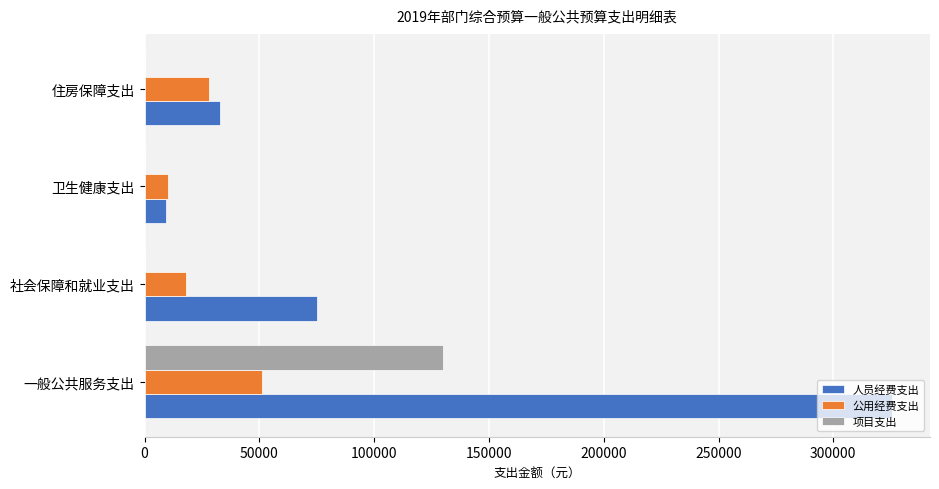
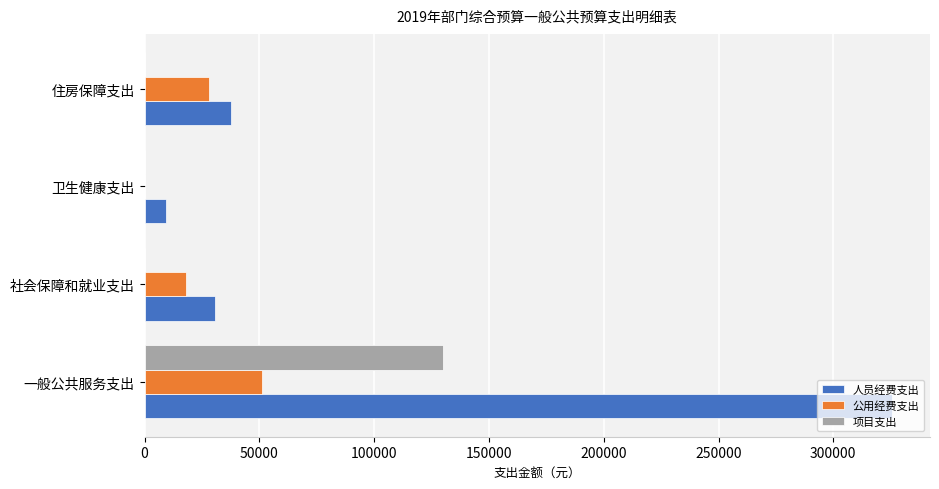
  {
    "人员经费支出": {
-     "住房保障支出": 33000,
+     "住房保障支出": 37000,
      "卫生健康支出": 9000,
-     "社会保障和就业支出": 75000
+     "社会保障和就业支出": 31000
    },
    "公用经费支出": {
      "住房保障支出": 28000,
-     "卫生健康支出": 10000,
+     "卫生健康支出": 0,
      "社会保障和就业支出": 18000,
      "一般公共服务支出": 51000
    },
    "项目支出": {
      "住房保障支出": 0,
      "卫生健康支出": 0,
      "社会保障和就业支出": 0,
      "一般公共服务支出": 130000
    }
  }
